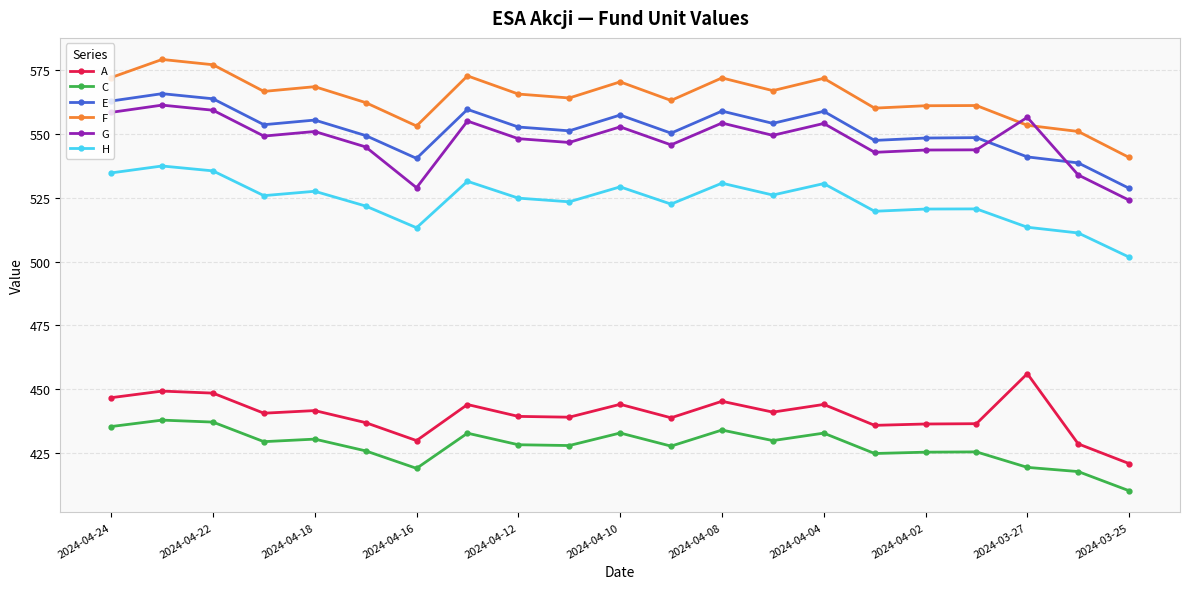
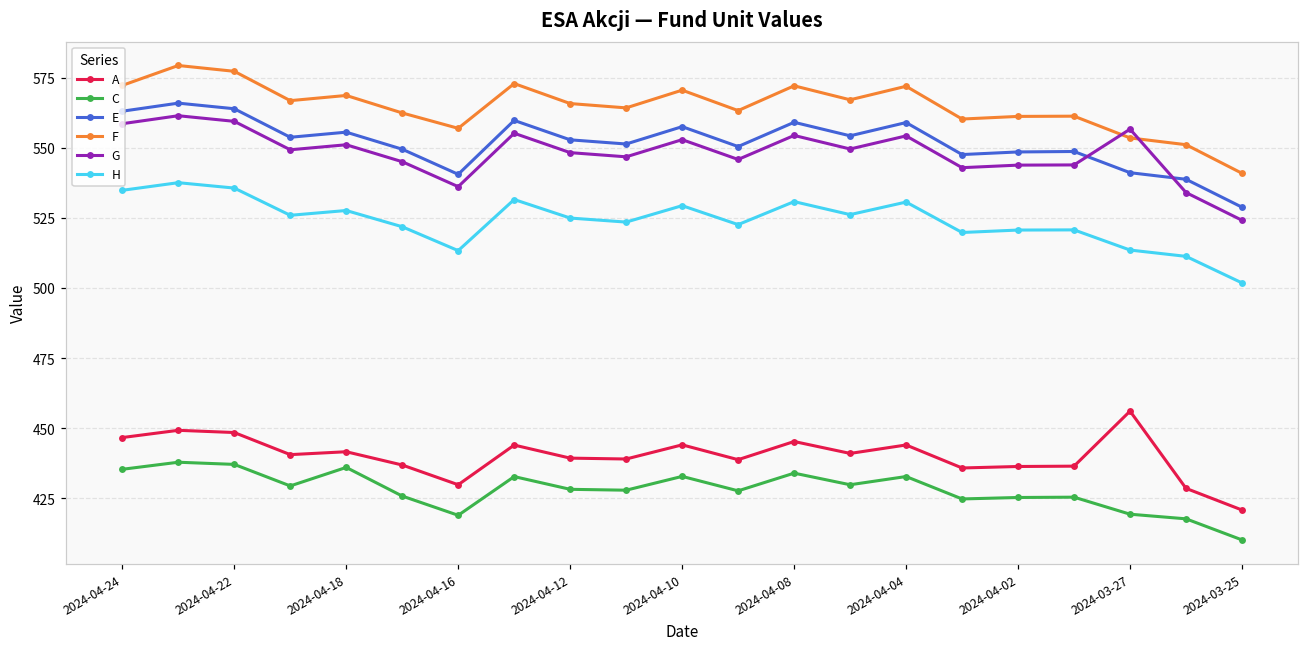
  {
    "A": {
      "2024-04-24": 447,
      "2024-04-22": 448,
      "2024-04-18": 442,
      "2024-04-16": 430,
      "2024-04-12": 439,
      "2024-04-10": 444,
      "2024-04-08": 445,
      "2024-04-04": 444,
      "2024-04-02": 436,
      "2024-03-27": 456,
      "2024-03-25": 421
    },
    "C": {
      "2024-04-24": 435,
      "2024-04-22": 437,
-     "2024-04-18": 430,
+     "2024-04-18": 436,
      "2024-04-16": 419,
      "2024-04-12": 428,
      "2024-04-10": 433,
      "2024-04-08": 434,
      "2024-04-04": 433,
      "2024-04-02": 425,
      "2024-03-27": 419,
      "2024-03-25": 410
    },
    "E": {
      "2024-04-22": 564,
      "2024-04-18": 556,
      "2024-04-16": 541,
      "2024-04-12": 553,
      "2024-04-10": 558,
      "2024-04-08": 559,
      "2024-04-04": 559,
      "2024-04-02": 548,
      "2024-03-27": 541,
      "2024-03-25": 529
    },
    "F": {
      "2024-04-22": 577,
      "2024-04-18": 569,
-     "2024-04-16": 553,
+     "2024-04-16": 557,
      "2024-04-12": 566,
      "2024-04-10": 571,
      "2024-04-08": 572,
      "2024-04-04": 572,
      "2024-04-02": 561,
      "2024-03-27": 553,
      "2024-03-25": 541
    },
    "G": {
      "2024-04-22": 559,
      "2024-04-18": 551,
-     "2024-04-16": 529,
+     "2024-04-16": 536,
      "2024-04-12": 548,
      "2024-04-10": 553,
      "2024-04-08": 554,
      "2024-04-04": 554,
      "2024-04-02": 544,
      "2024-03-27": 557,
      "2024-03-25": 524
    },
    "H": {
      "2024-04-24": 535,
      "2024-04-22": 536,
      "2024-04-18": 528,
      "2024-04-16": 513,
      "2024-04-12": 525,
      "2024-04-10": 529,
      "2024-04-08": 531,
      "2024-04-04": 531,
      "2024-04-02": 521,
      "2024-03-27": 514,
      "2024-03-25": 502
    }
  }
